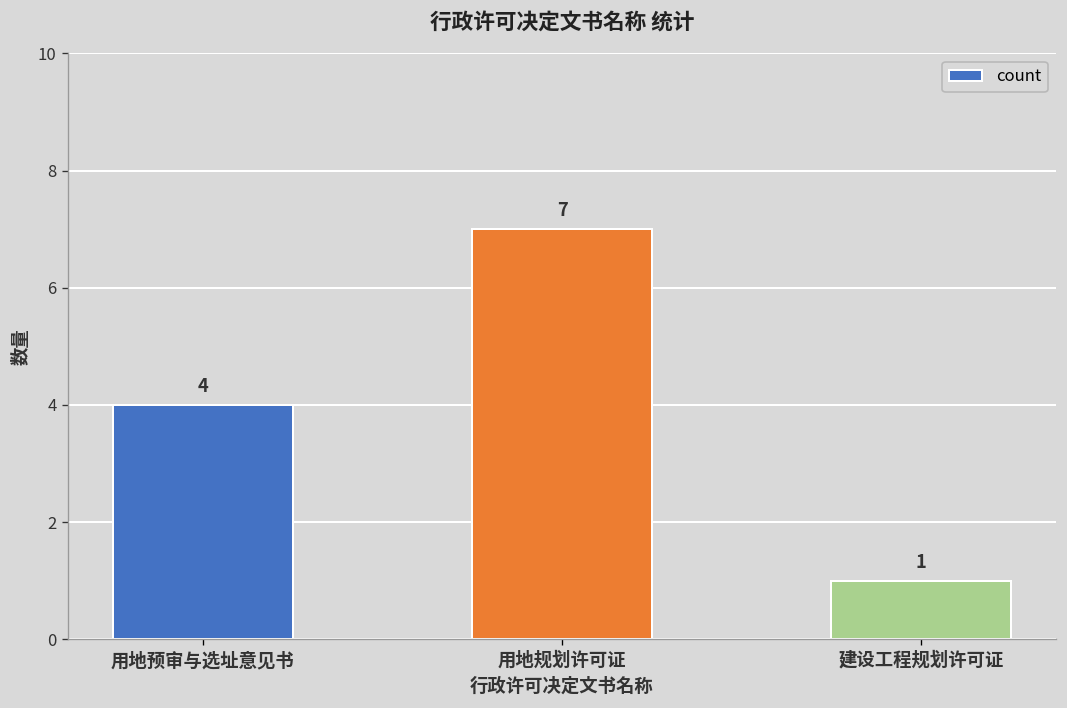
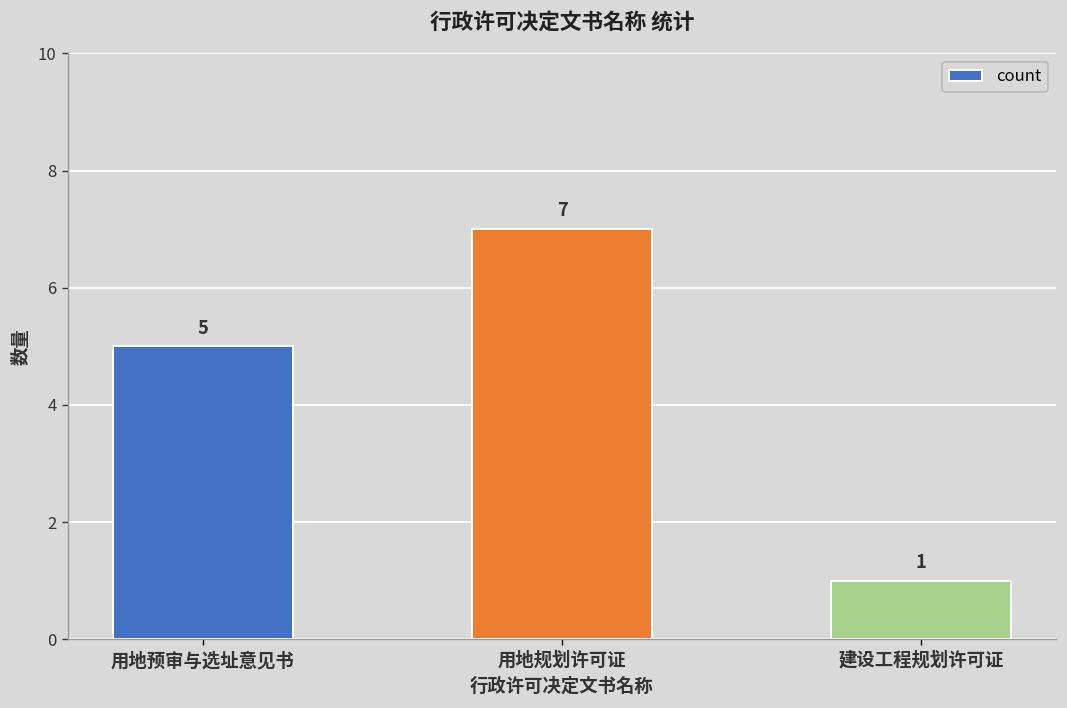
  {
-   "用地预审与选址意见书": 4,
+   "用地预审与选址意见书": 5,
    "用地规划许可证": 7,
    "建设工程规划许可证": 1
  }
